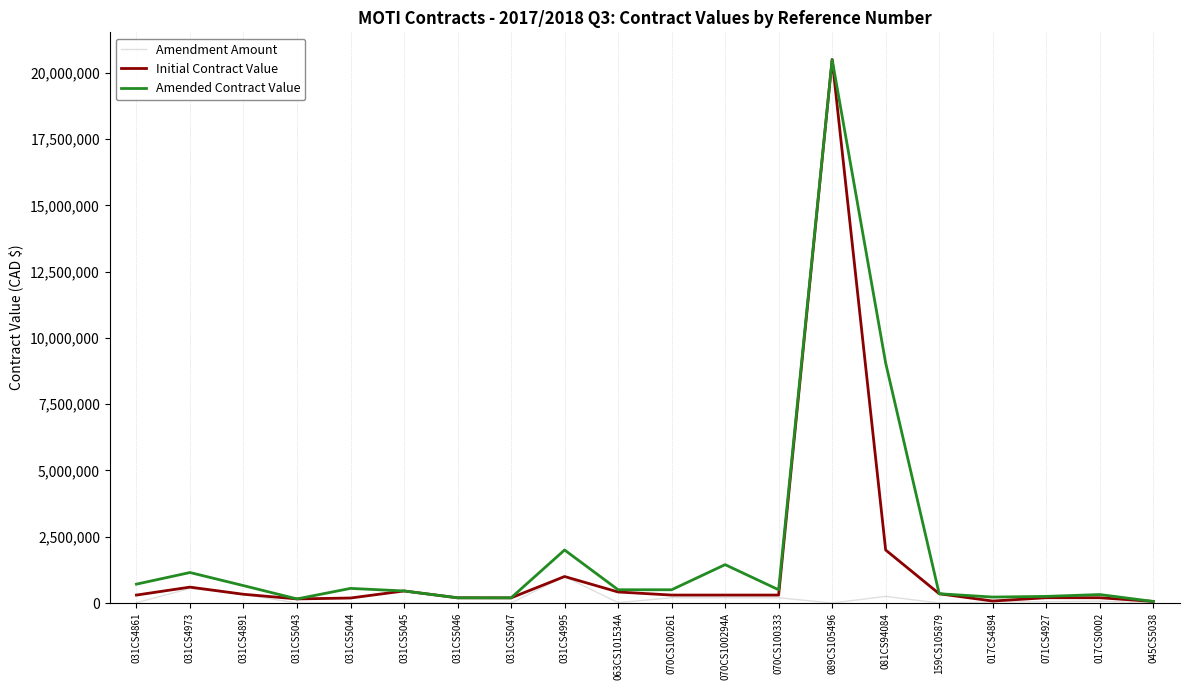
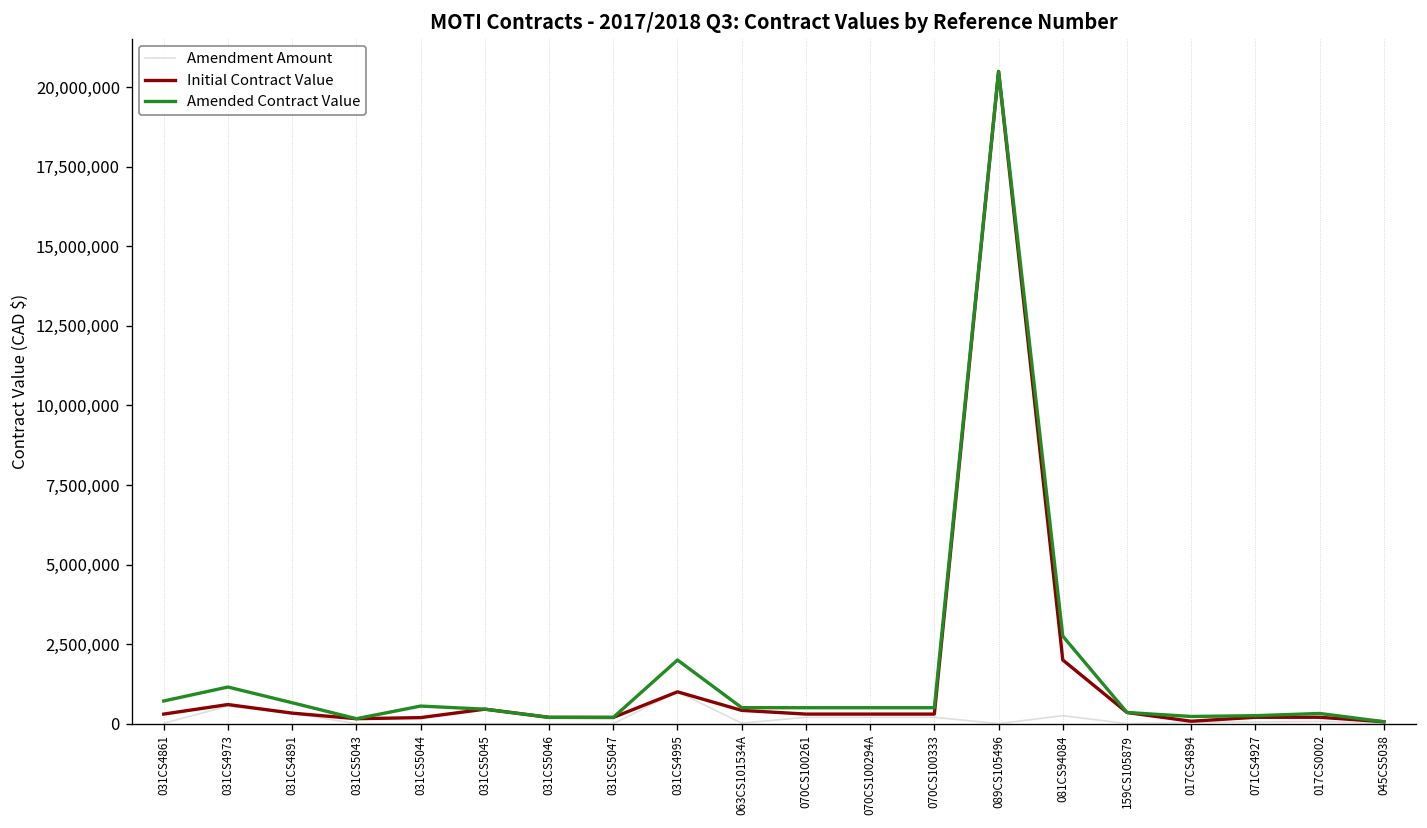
  {
    "Amendment Amount": {
      "031CS4861": "0",
      "031CS5043": "0",
      "031CS5044": "0",
      "031CS5045": "0",
      "031CS5046": "0",
      "031CS5047": "0",
      "063CS101534A": "0",
      "070CS100261": "200,000",
      "070CS100294A": "200,000",
      "070CS100333": "200,000",
      "089CS105496": "0",
      "081CS94084": "300,000",
      "159CS105879": "0",
      "071CS4927": "100,000",
      "017CS0002": "100,000"
    },
    "Initial Contract Value": {
      "031CS4861": "300,000",
      "031CS5044": "200,000",
      "070CS100261": "300,000",
      "070CS100294A": "300,000",
      "070CS100333": "300,000",
      "081CS94084": "2,000,000",
      "017CS0002": "200,000"
    },
    "Amended Contract Value": {
      "031CS4861": "700,000",
      "031CS4973": "1,200,000",
      "031CS4891": "700,000",
      "031CS5044": "600,000",
      "031CS4995": "2,000,000",
      "070CS100261": "500,000",
-     "070CS100294A": "1,400,000",
+     "070CS100294A": "500,000",
      "070CS100333": "500,000",
-     "081CS94084": "9,100,000",
+     "081CS94084": "2,800,000",
      "017CS4894": "200,000",
      "017CS0002": "300,000"
    }
  }
